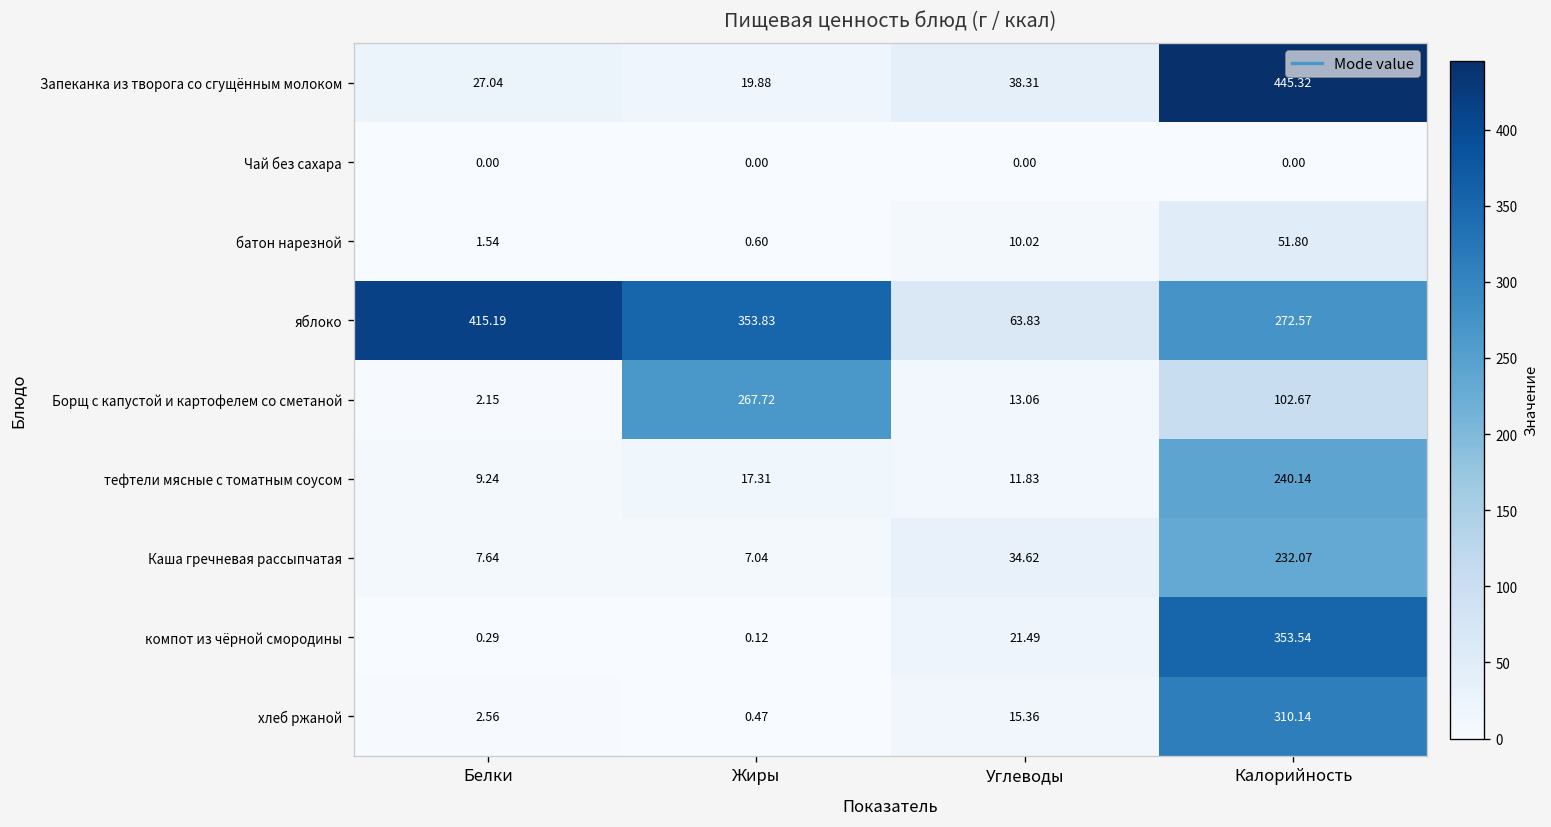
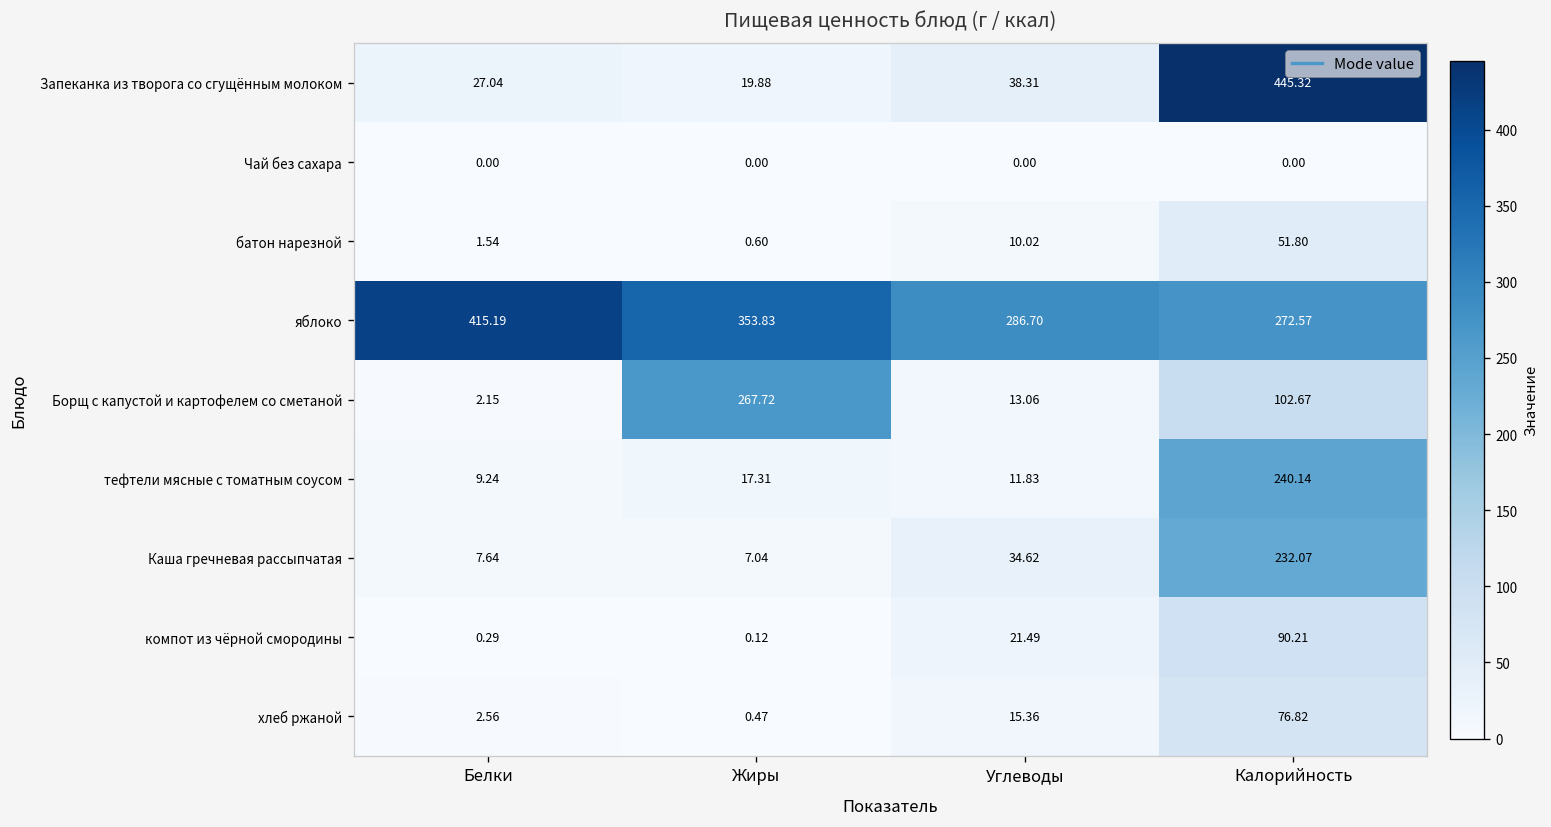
  {
    "Запеканка из творога со сгущённым молоком": {
      "Белки": 27.04,
      "Жиры": 19.88,
      "Углеводы": 38.31
    },
    "Чай без сахара": {
      "Белки": 0.00,
      "Жиры": 0.00,
      "Углеводы": 0.00,
      "Калорийность": 0.00
    },
    "батон нарезной": {
      "Белки": 1.54,
      "Жиры": 0.60,
      "Углеводы": 10.02,
      "Калорийность": 51.80
    },
    "яблоко": {
      "Белки": 415.19,
      "Жиры": 353.83,
-     "Углеводы": 63.83,
+     "Углеводы": 286.70,
      "Калорийность": 272.57
    },
    "Борщ с капустой и картофелем со сметаной": {
      "Белки": 2.15,
      "Жиры": 267.72,
      "Углеводы": 13.06,
      "Калорийность": 102.67
    },
    "тефтели мясные с томатным соусом": {
      "Белки": 9.24,
      "Жиры": 17.31,
      "Углеводы": 11.83,
      "Калорийность": 240.14
    },
    "Каша гречневая рассыпчатая": {
      "Белки": 7.64,
      "Жиры": 7.04,
      "Углеводы": 34.62,
      "Калорийность": 232.07
    },
    "компот из чёрной смородины": {
      "Белки": 0.29,
      "Жиры": 0.12,
      "Углеводы": 21.49,
-     "Калорийность": 353.54
+     "Калорийность": 90.21
    },
    "хлеб ржаной": {
      "Белки": 2.56,
      "Жиры": 0.47,
      "Углеводы": 15.36,
-     "Калорийность": 310.14
+     "Калорийность": 76.82
    }
  }
